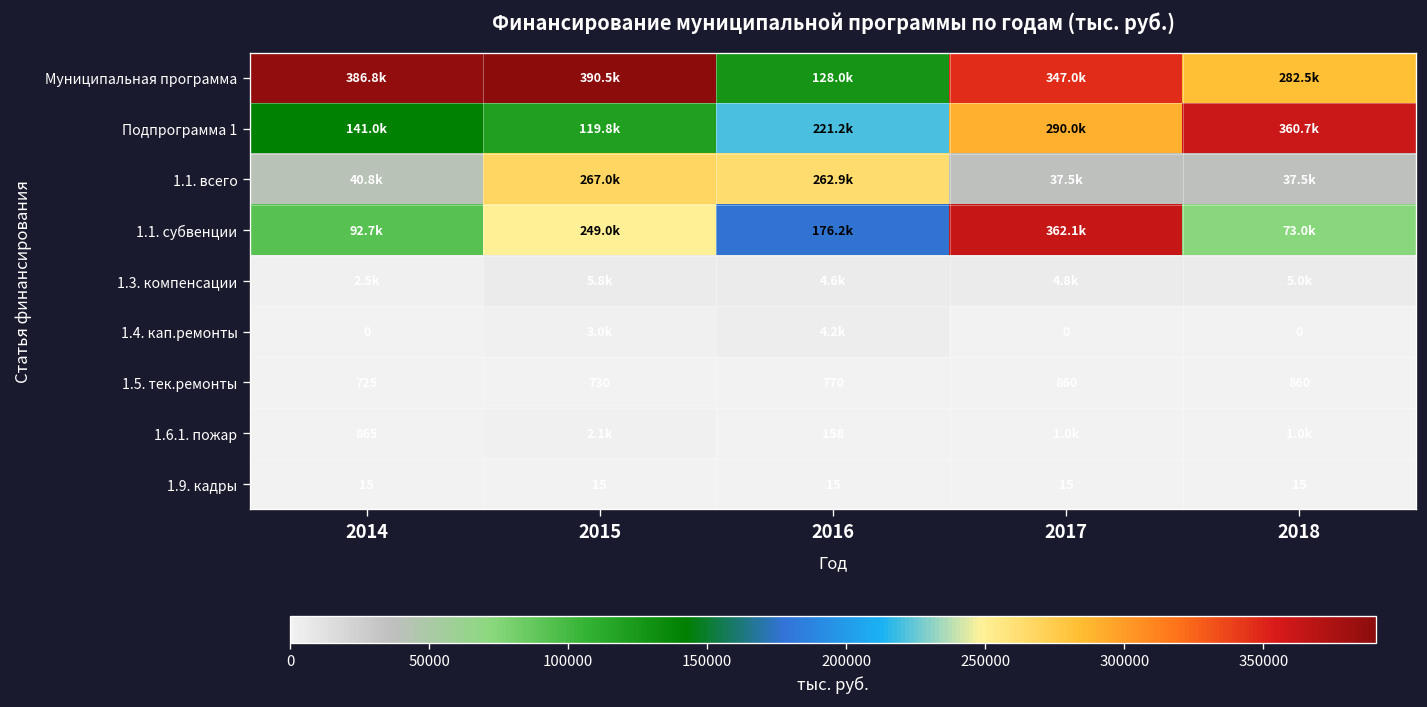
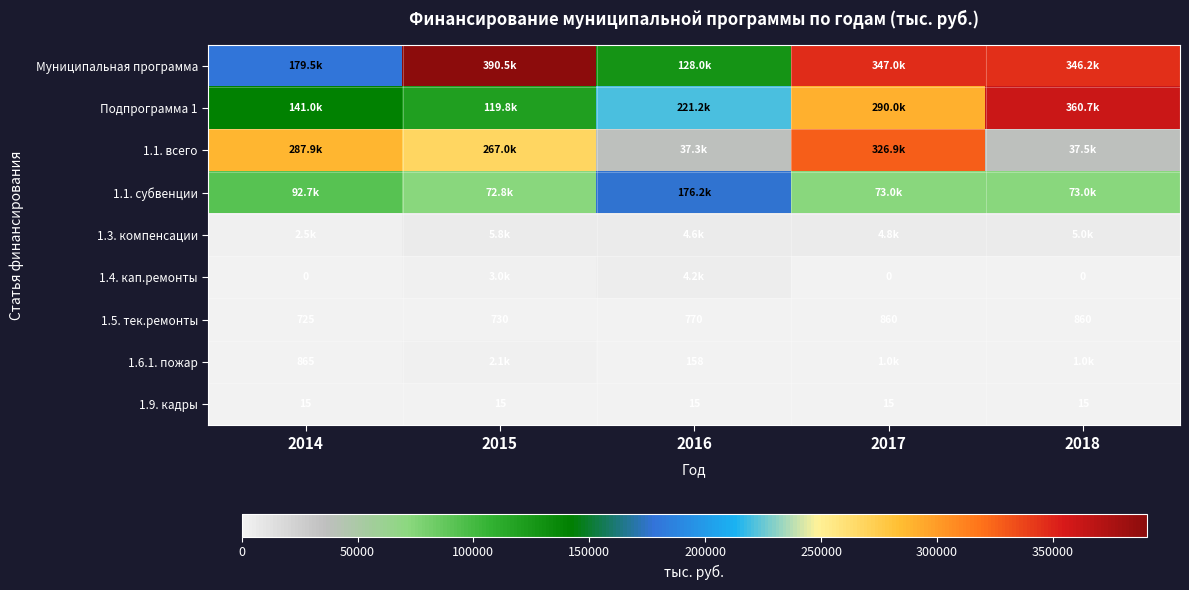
  {
    "Муниципальная программа": {
-     "2014": "386.8k",
+     "2014": "179.5k",
      "2015": "390.5k",
      "2016": "128.0k",
      "2017": "347.0k",
-     "2018": "282.5k"
+     "2018": "346.2k"
    },
    "Подпрограмма 1": {
      "2014": "141.0k",
      "2015": "119.8k",
      "2016": "221.2k",
      "2017": "290.0k",
      "2018": "360.7k"
    },
    "1.1. всего": {
-     "2014": "40.8k",
+     "2014": "287.9k",
      "2015": "267.0k",
-     "2016": "262.9k",
-     "2017": "37.5k",
+     "2016": "37.3k",
+     "2017": "326.9k",
      "2018": "37.5k"
    },
    "1.1. субвенции": {
      "2014": "92.7k",
-     "2015": "249.0k",
+     "2015": "72.8k",
      "2016": "176.2k",
-     "2017": "362.1k",
+     "2017": "73.0k",
      "2018": "73.0k"
    }
  }
